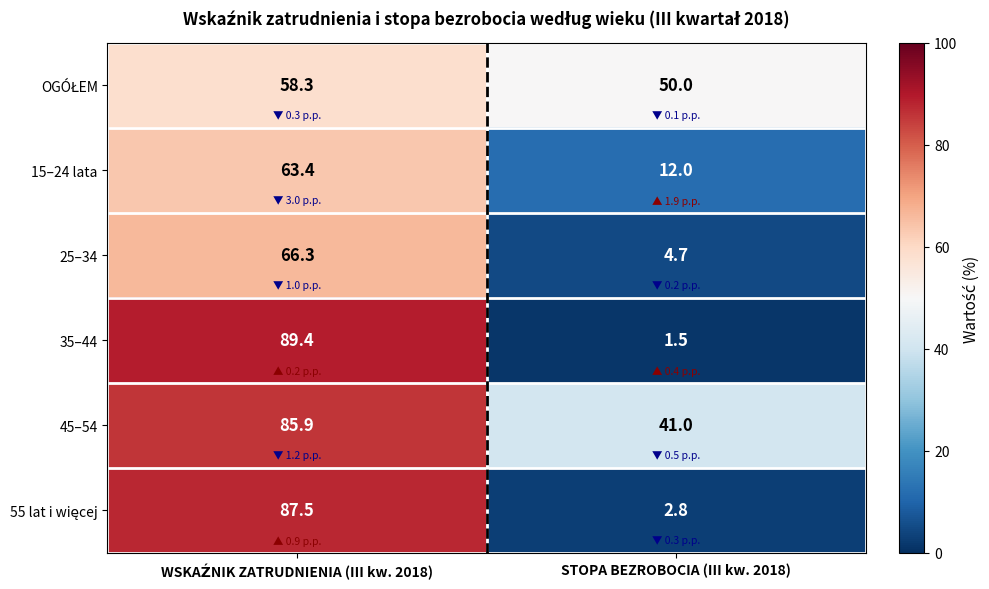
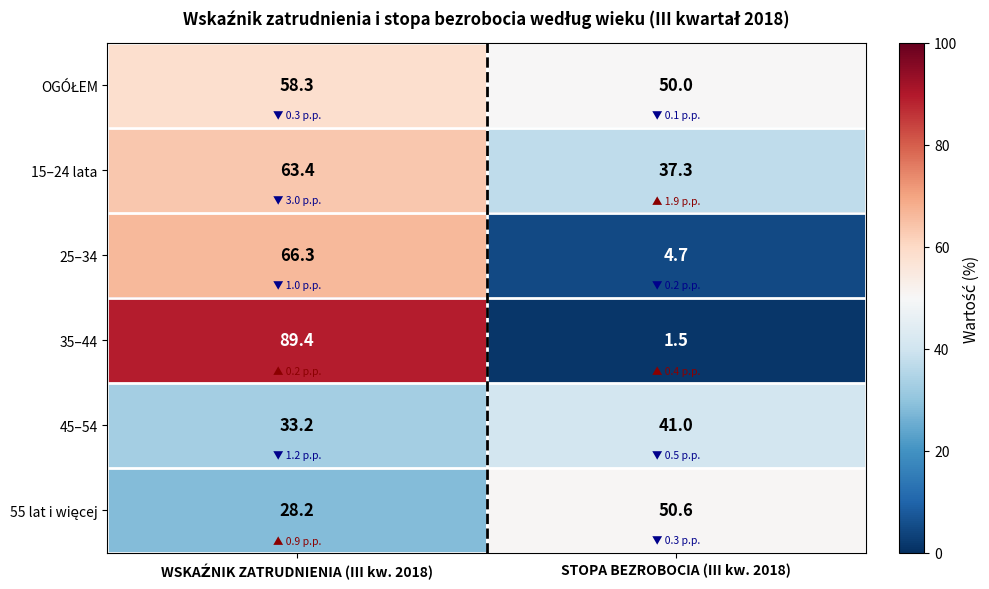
  {
    "15–24 lata": {
-     "STOPA BEZROBOCIA (III kw. 2018)": 12.0
+     "STOPA BEZROBOCIA (III kw. 2018)": 37.3
    },
    "35–44": {
      "WSKAŹNIK ZATRUDNIENIA (III kw. 2018)": 89.4
    },
    "45–54": {
-     "WSKAŹNIK ZATRUDNIENIA (III kw. 2018)": 85.9
+     "WSKAŹNIK ZATRUDNIENIA (III kw. 2018)": 33.2
    },
    "55 lat i więcej": {
-     "WSKAŹNIK ZATRUDNIENIA (III kw. 2018)": 87.5,
-     "STOPA BEZROBOCIA (III kw. 2018)": 2.8
+     "WSKAŹNIK ZATRUDNIENIA (III kw. 2018)": 28.2,
+     "STOPA BEZROBOCIA (III kw. 2018)": 50.6
    }
  }
